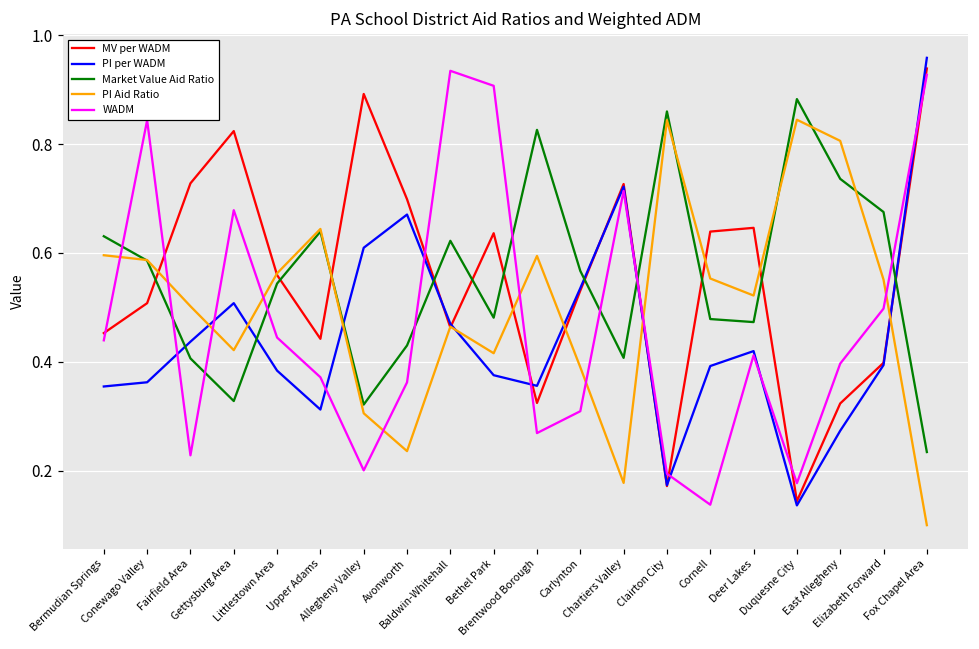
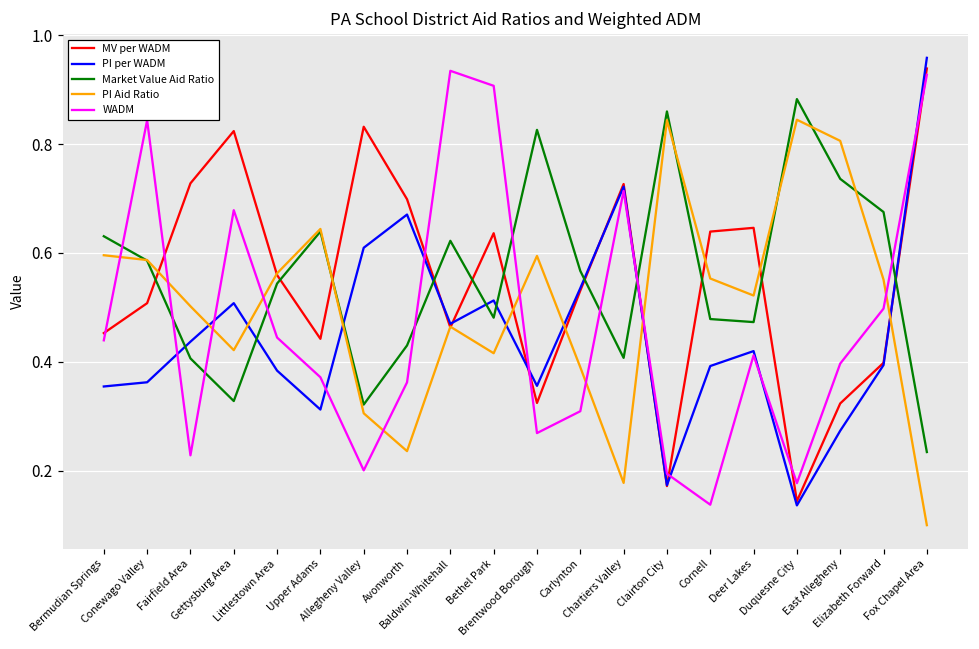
  {
    "MV per WADM": {
      "Bermudian Springs": 0.45,
      "Conewago Valley": 0.51,
      "Fairfield Area": 0.73,
      "Gettysburg Area": 0.82,
      "Upper Adams": 0.44,
-     "Allegheny Valley": 0.89,
+     "Allegheny Valley": 0.83,
      "Avonworth": 0.70,
      "Bethel Park": 0.64,
      "Brentwood Borough": 0.32,
      "Cornell": 0.64,
      "Deer Lakes": 0.65,
      "Duquesne City": 0.14,
      "East Allegheny": 0.32,
      "Fox Chapel Area": 0.94
    },
    "PI per WADM": {
      "Bermudian Springs": 0.35,
      "Conewago Valley": 0.36,
      "Fairfield Area": 0.44,
      "Gettysburg Area": 0.51,
      "Littlestown Area": 0.38,
      "Upper Adams": 0.31,
      "Allegheny Valley": 0.61,
      "Avonworth": 0.67,
      "Baldwin-Whitehall": 0.47,
-     "Bethel Park": 0.38,
+     "Bethel Park": 0.51,
      "Brentwood Borough": 0.36,
      "Cornell": 0.39,
      "Deer Lakes": 0.42,
      "Duquesne City": 0.14,
      "East Allegheny": 0.27,
      "Fox Chapel Area": 0.96
    },
    "Market Value Aid Ratio": {
      "Bermudian Springs": 0.63,
      "Fairfield Area": 0.41,
      "Gettysburg Area": 0.33,
      "Littlestown Area": 0.54,
      "Allegheny Valley": 0.32,
      "Avonworth": 0.43,
      "Baldwin-Whitehall": 0.62,
      "Bethel Park": 0.48,
      "Brentwood Borough": 0.83,
      "Carlynton": 0.57,
      "Chartiers Valley": 0.41,
      "Clairton City": 0.86,
      "Cornell": 0.48,
      "Deer Lakes": 0.47,
      "Duquesne City": 0.88,
      "East Allegheny": 0.74,
      "Elizabeth Forward": 0.68,
      "Fox Chapel Area": 0.23
    },
    "PI Aid Ratio": {
      "Bermudian Springs": 0.60,
      "Fairfield Area": 0.50,
      "Gettysburg Area": 0.42,
      "Allegheny Valley": 0.31,
      "Avonworth": 0.24,
      "Bethel Park": 0.42,
      "Brentwood Borough": 0.59,
      "Carlynton": 0.39,
      "Chartiers Valley": 0.18,
      "Clairton City": 0.84,
      "Cornell": 0.55,
      "Deer Lakes": 0.52,
      "Duquesne City": 0.84,
      "East Allegheny": 0.81,
      "Elizabeth Forward": 0.55,
      "Fox Chapel Area": 0.10
    },
    "WADM": {
      "Bermudian Springs": 0.44,
      "Fairfield Area": 0.23,
      "Gettysburg Area": 0.68,
      "Littlestown Area": 0.44,
      "Upper Adams": 0.37,
      "Allegheny Valley": 0.20,
      "Avonworth": 0.36,
      "Baldwin-Whitehall": 0.93,
      "Bethel Park": 0.91,
      "Brentwood Borough": 0.27,
      "Carlynton": 0.31,
      "Chartiers Valley": 0.71,
      "Clairton City": 0.19,
      "Cornell": 0.14,
      "Deer Lakes": 0.41,
      "Duquesne City": 0.18,
      "East Allegheny": 0.40,
      "Elizabeth Forward": 0.50,
      "Fox Chapel Area": 0.93
    }
  }
